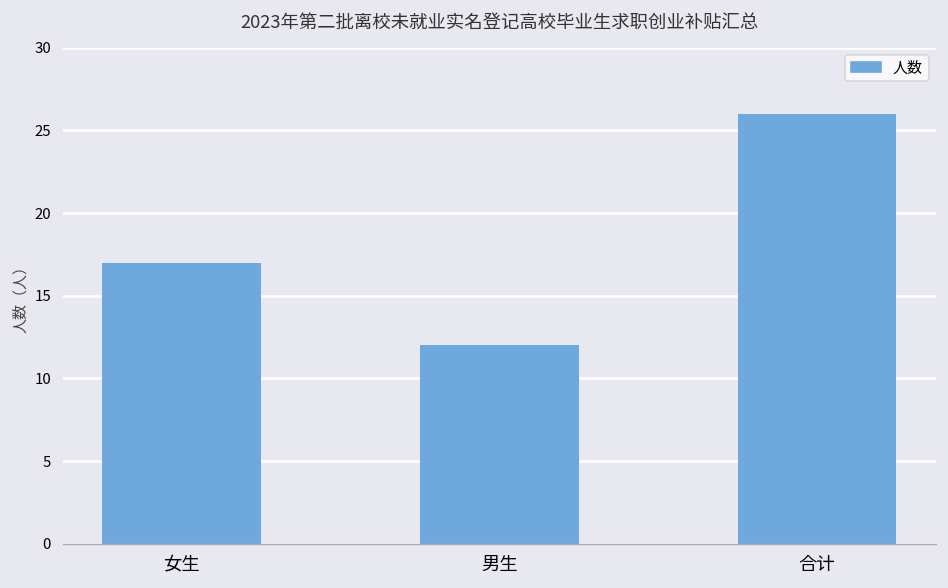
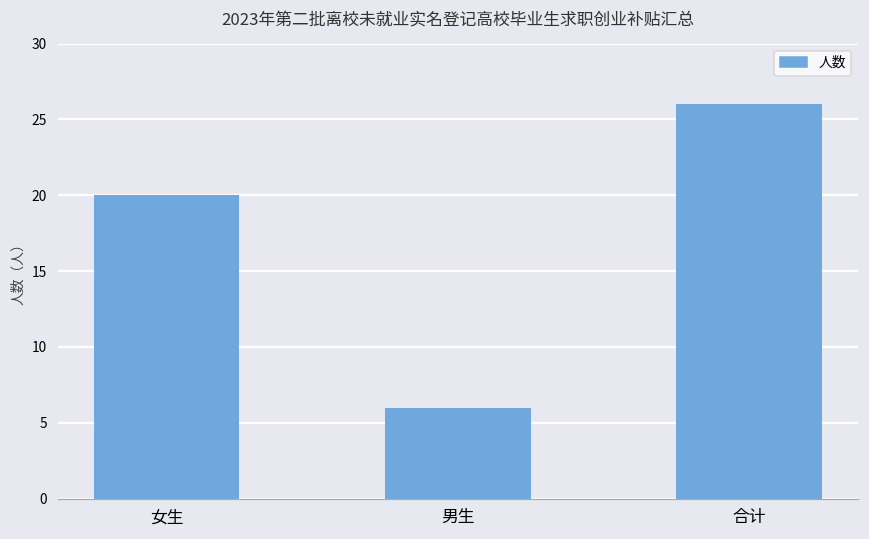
  {
-   "女生": 17,
-   "男生": 12,
+   "女生": 20,
+   "男生": 6,
    "合计": 26
  }
